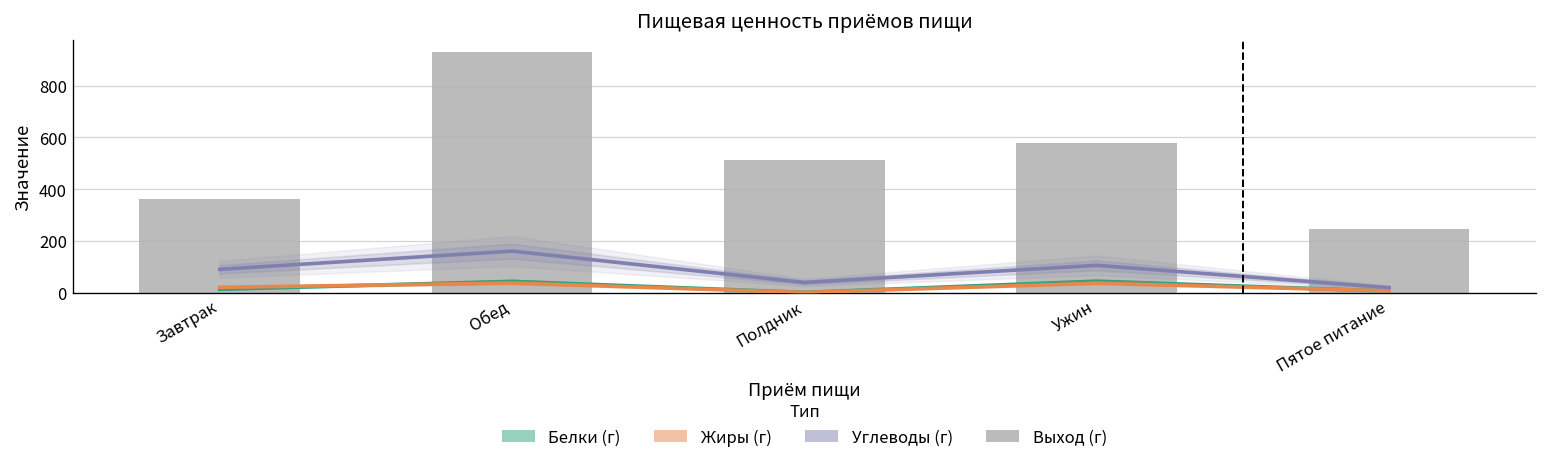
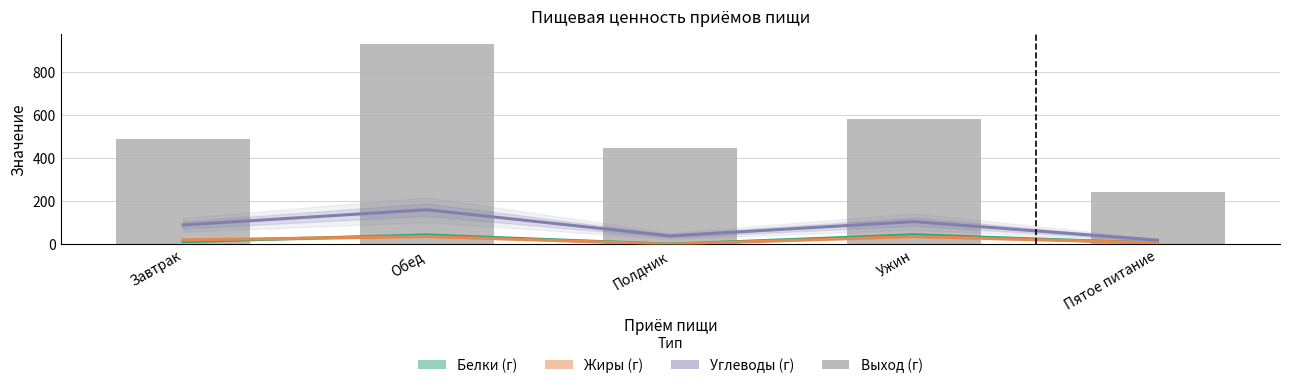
  {
    "Выход (г)": {
-     "Завтрак": 360,
+     "Завтрак": 490,
      "Обед": 930,
-     "Полдник": 510,
+     "Полдник": 450,
      "Ужин": 580,
      "Пятое питание": 240
    }
  }
